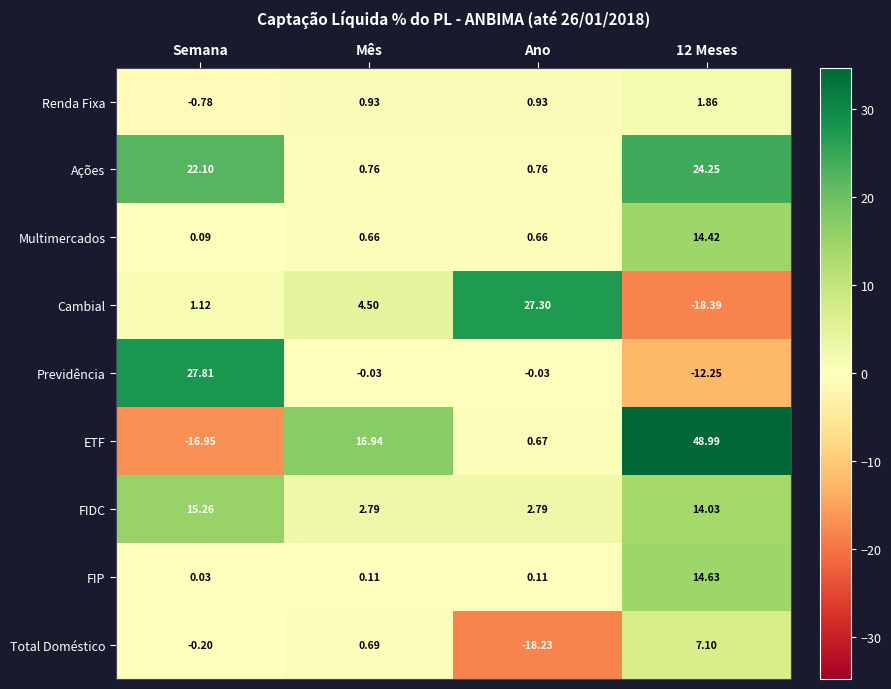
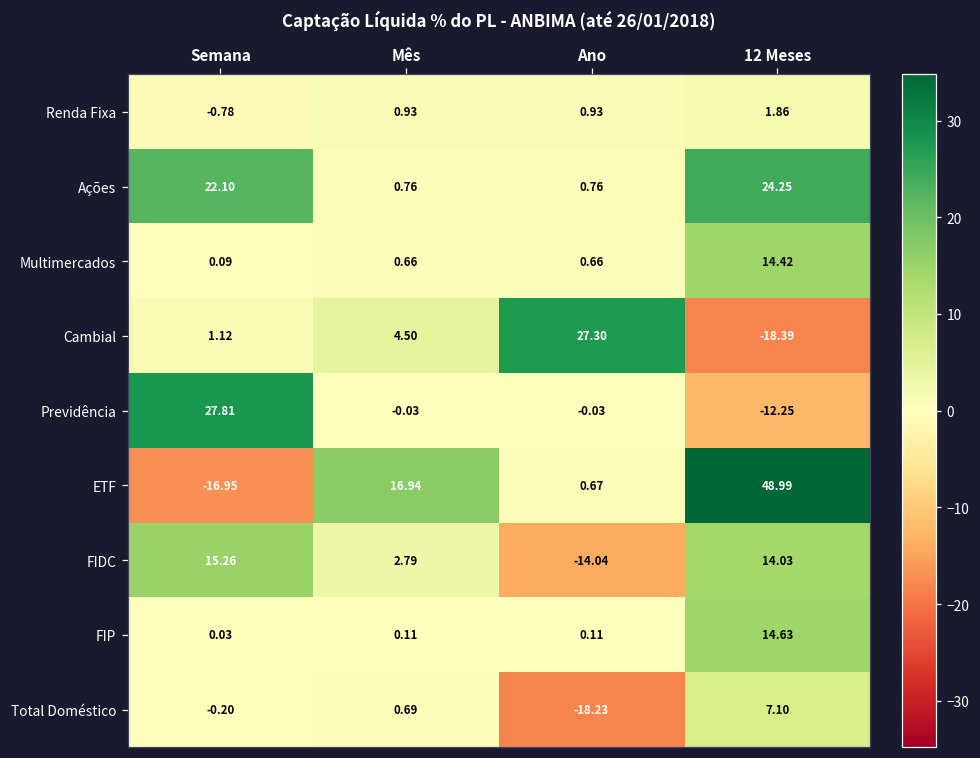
  {
    "Renda Fixa": {
      "Semana": -0.78,
      "Mês": 0.93,
      "Ano": 0.93,
      "12 Meses": 1.86
    },
    "Ações": {
      "Semana": 22.10,
      "Mês": 0.76,
      "Ano": 0.76,
      "12 Meses": 24.25
    },
    "Multimercados": {
      "Semana": 0.09,
      "Mês": 0.66,
      "Ano": 0.66,
      "12 Meses": 14.42
    },
    "Cambial": {
      "Semana": 1.12,
      "Mês": 4.50,
      "Ano": 27.30,
      "12 Meses": -18.39
    },
    "Previdência": {
      "Semana": 27.81,
      "Mês": -0.03,
      "Ano": -0.03,
      "12 Meses": -12.25
    },
    "ETF": {
      "Semana": -16.95,
      "Mês": 16.94,
      "Ano": 0.67,
      "12 Meses": 48.99
    },
    "FIDC": {
      "Semana": 15.26,
      "Mês": 2.79,
-     "Ano": 2.79,
+     "Ano": -14.04,
      "12 Meses": 14.03
    },
    "FIP": {
      "Semana": 0.03,
      "Mês": 0.11,
      "Ano": 0.11,
      "12 Meses": 14.63
    },
    "Total Doméstico": {
      "Semana": -0.20,
      "Mês": 0.69,
      "Ano": -18.23,
      "12 Meses": 7.10
    }
  }
